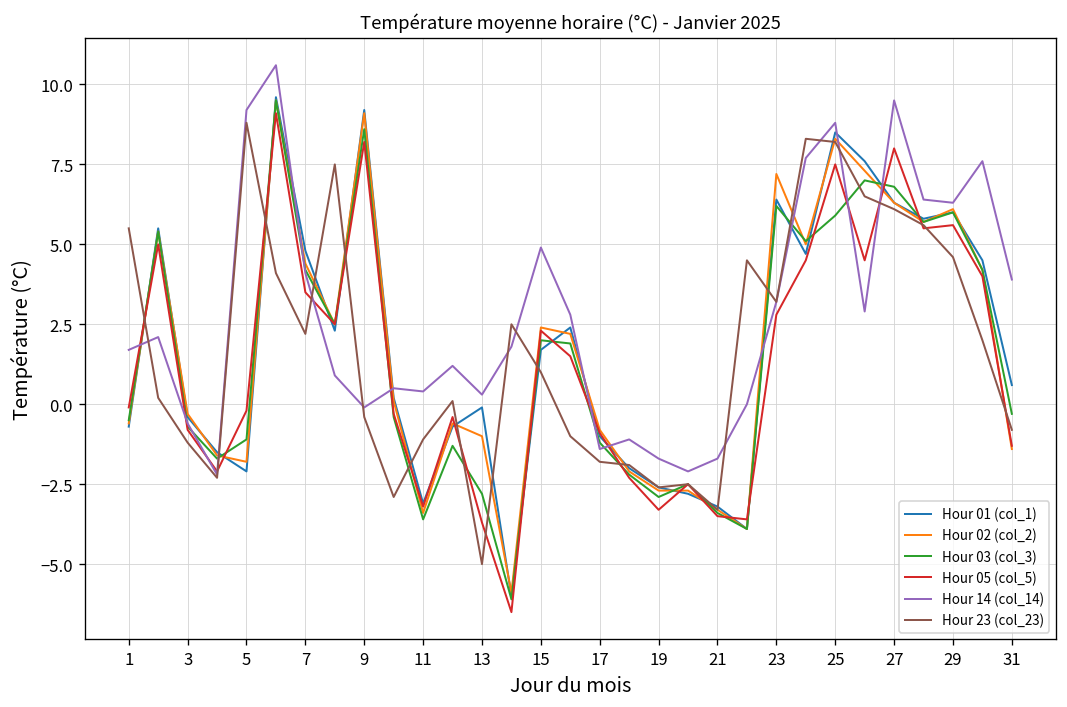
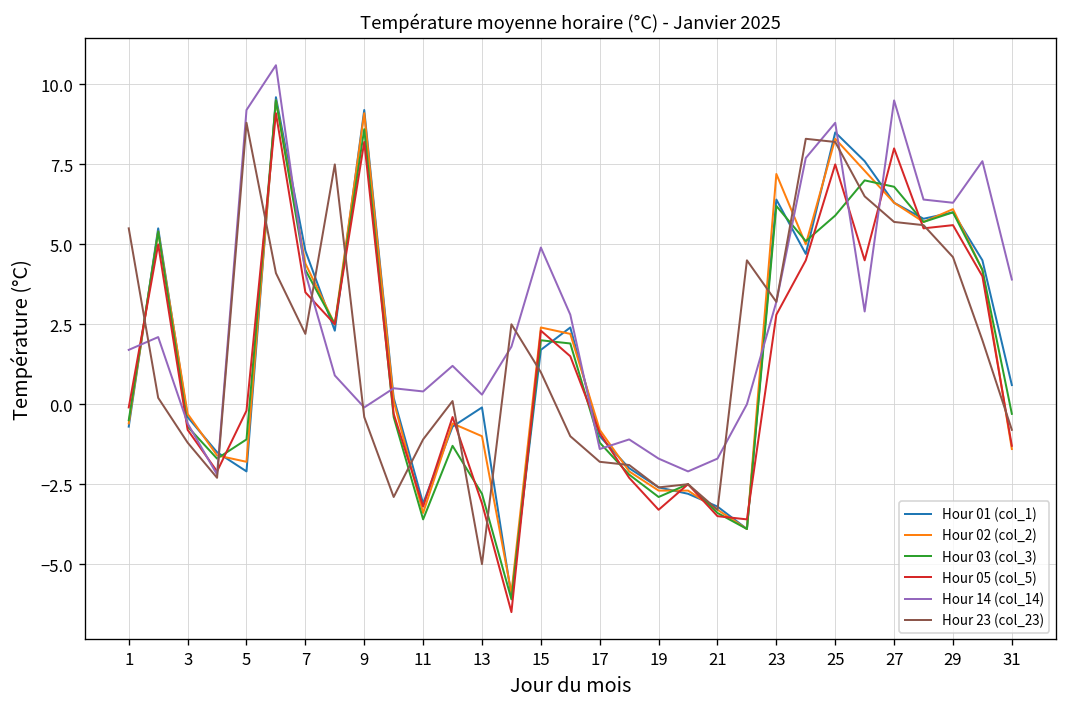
  {
    "Hour 01 (col_1)": {
      "1": -0.7,
      "3": -0.4,
      "5": -2.1,
      "7": 4.8,
      "9": 9.2,
      "11": -3.1,
      "13": -0.1,
      "15": 1.7,
      "17": -1.0,
      "21": -3.2,
      "23": 6.4,
      "25": 8.5,
      "31": 0.6
    },
    "Hour 02 (col_2)": {
      "1": -0.6,
      "3": -0.3,
      "5": -1.8,
      "7": 4.4,
      "9": 9.1,
      "11": -3.4,
      "13": -1.0,
      "15": 2.4,
      "17": -0.8,
      "19": -2.7,
      "23": 7.2,
      "25": 8.3,
      "29": 6.1,
      "31": -1.4
    },
    "Hour 03 (col_3)": {
      "1": -0.5,
      "3": -0.7,
      "5": -1.1,
      "7": 4.2,
      "9": 8.6,
      "11": -3.6,
      "13": -2.8,
      "15": 2.0,
      "17": -1.2,
      "19": -2.9,
      "21": -3.4,
      "23": 6.2,
      "25": 5.9,
      "27": 6.8,
      "31": -0.3
    },
    "Hour 05 (col_5)": {
      "1": -0.1,
      "3": -0.8,
      "5": -0.2,
      "7": 3.5,
      "9": 8.2,
      "11": -3.2,
-     "13": -3.7,
+     "13": -3.1,
      "15": 2.3,
      "17": -0.9,
      "19": -3.3,
      "21": -3.5,
      "23": 2.8,
      "25": 7.5,
      "27": 8.0,
      "29": 5.6,
      "31": -1.3
    },
    "Hour 14 (col_14)": {
      "1": 1.7,
      "3": -0.6,
      "5": 9.2,
      "7": 4.1,
      "9": -0.1,
      "11": 0.4,
      "13": 0.3,
      "15": 4.9,
      "17": -1.4,
      "19": -1.7,
      "21": -1.7,
      "25": 8.8,
      "27": 9.5,
      "29": 6.3,
      "31": 3.9
    },
    "Hour 23 (col_23)": {
      "1": 5.5,
      "3": -1.2,
      "5": 8.8,
      "7": 2.2,
      "9": -0.4,
      "11": -1.1,
      "13": -5.0,
      "15": 1.0,
      "17": -1.8,
      "25": 8.2,
-     "27": 6.1,
+     "27": 5.7,
      "29": 4.6,
      "31": -0.8
    }
  }
